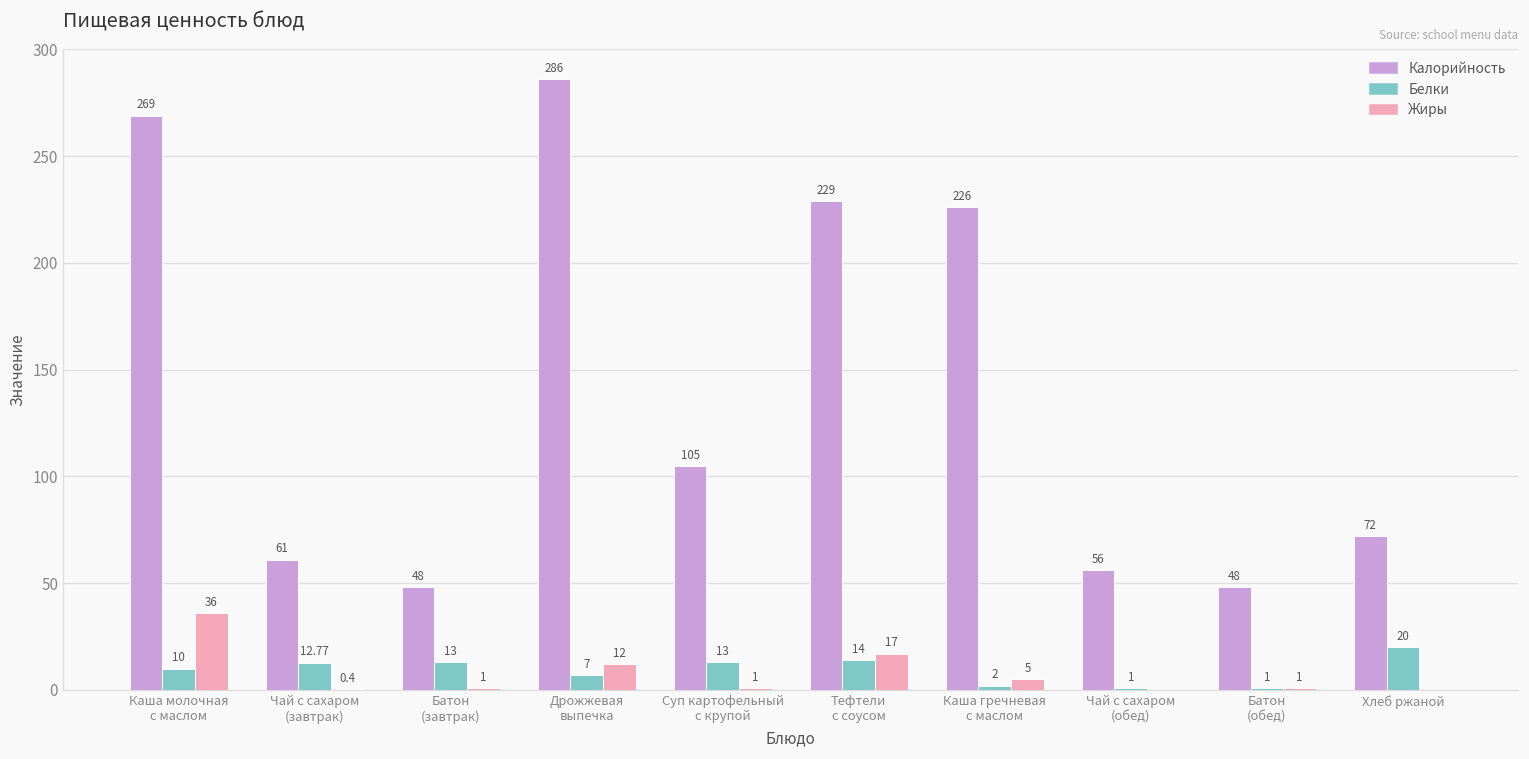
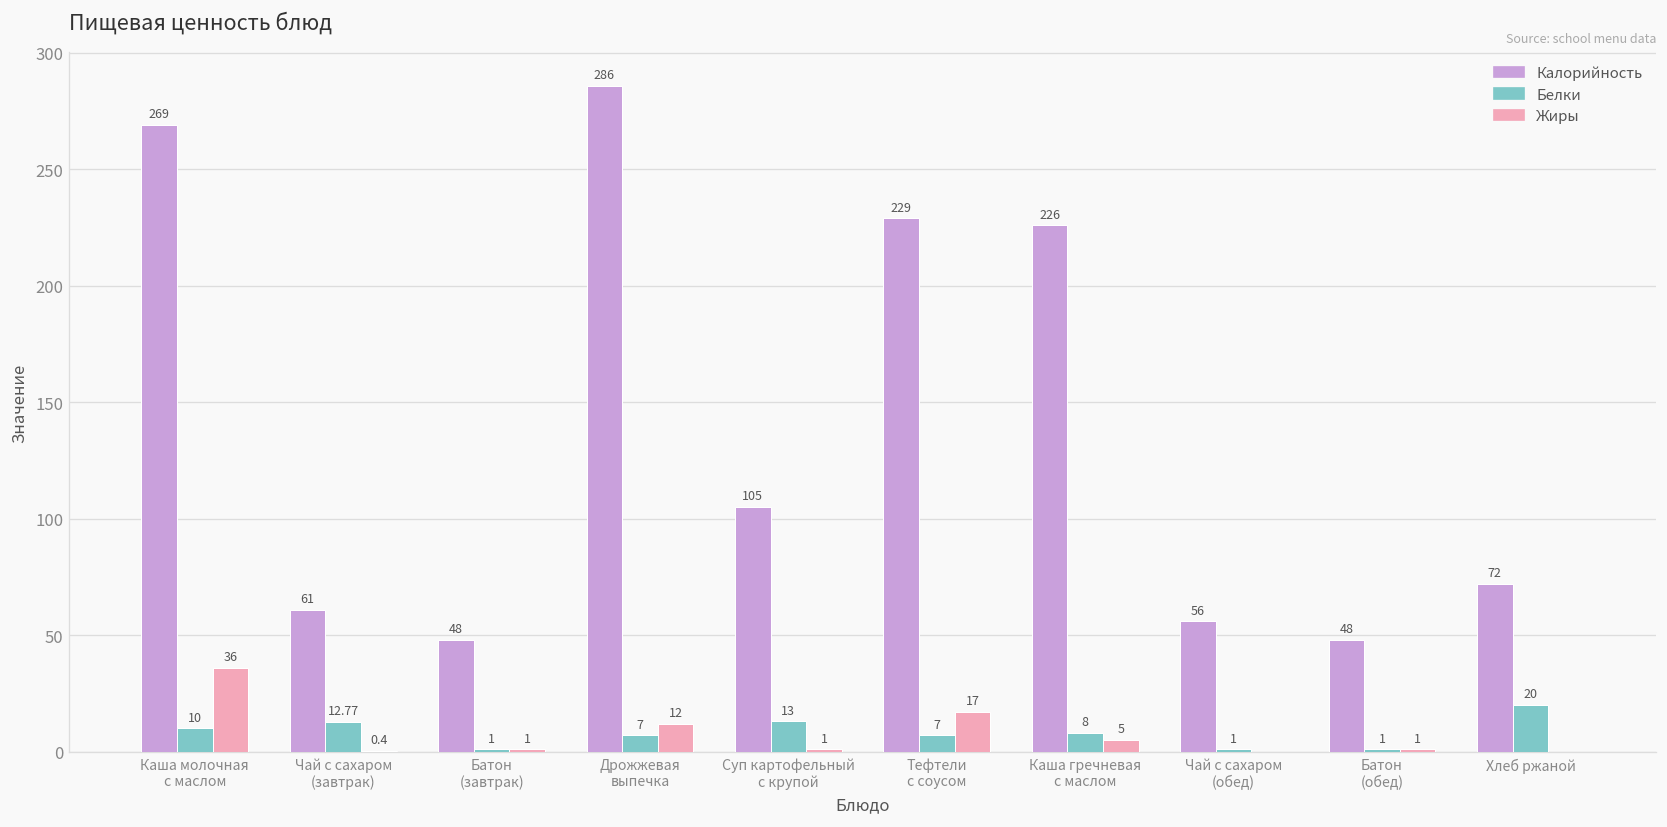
  {
    "Белки": {
      "Каша молочная с маслом": 10,
      "Чай с сахаром (завтрак)": 12.77,
-     "Батон (завтрак)": 13,
+     "Батон (завтрак)": 1,
      "Дрожжевая выпечка": 7,
      "Суп картофельный с крупой": 13,
-     "Тефтели с соусом": 14,
-     "Каша гречневая с маслом": 2,
+     "Тефтели с соусом": 7,
+     "Каша гречневая с маслом": 8,
      "Чай с сахаром (обед)": 1,
      "Батон (обед)": 1,
      "Хлеб ржаной": 20
    }
  }
